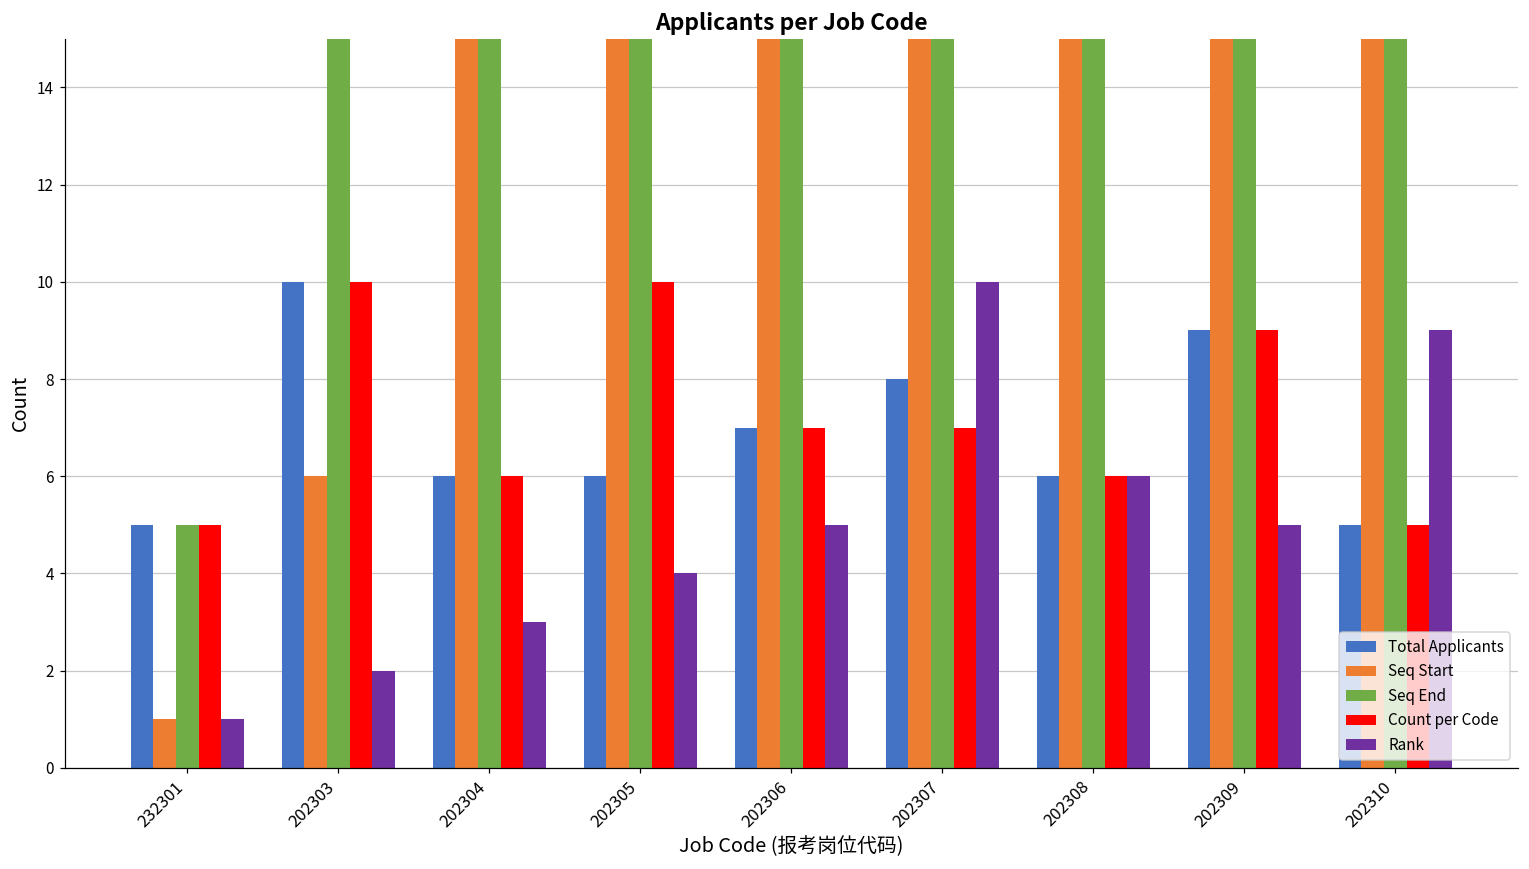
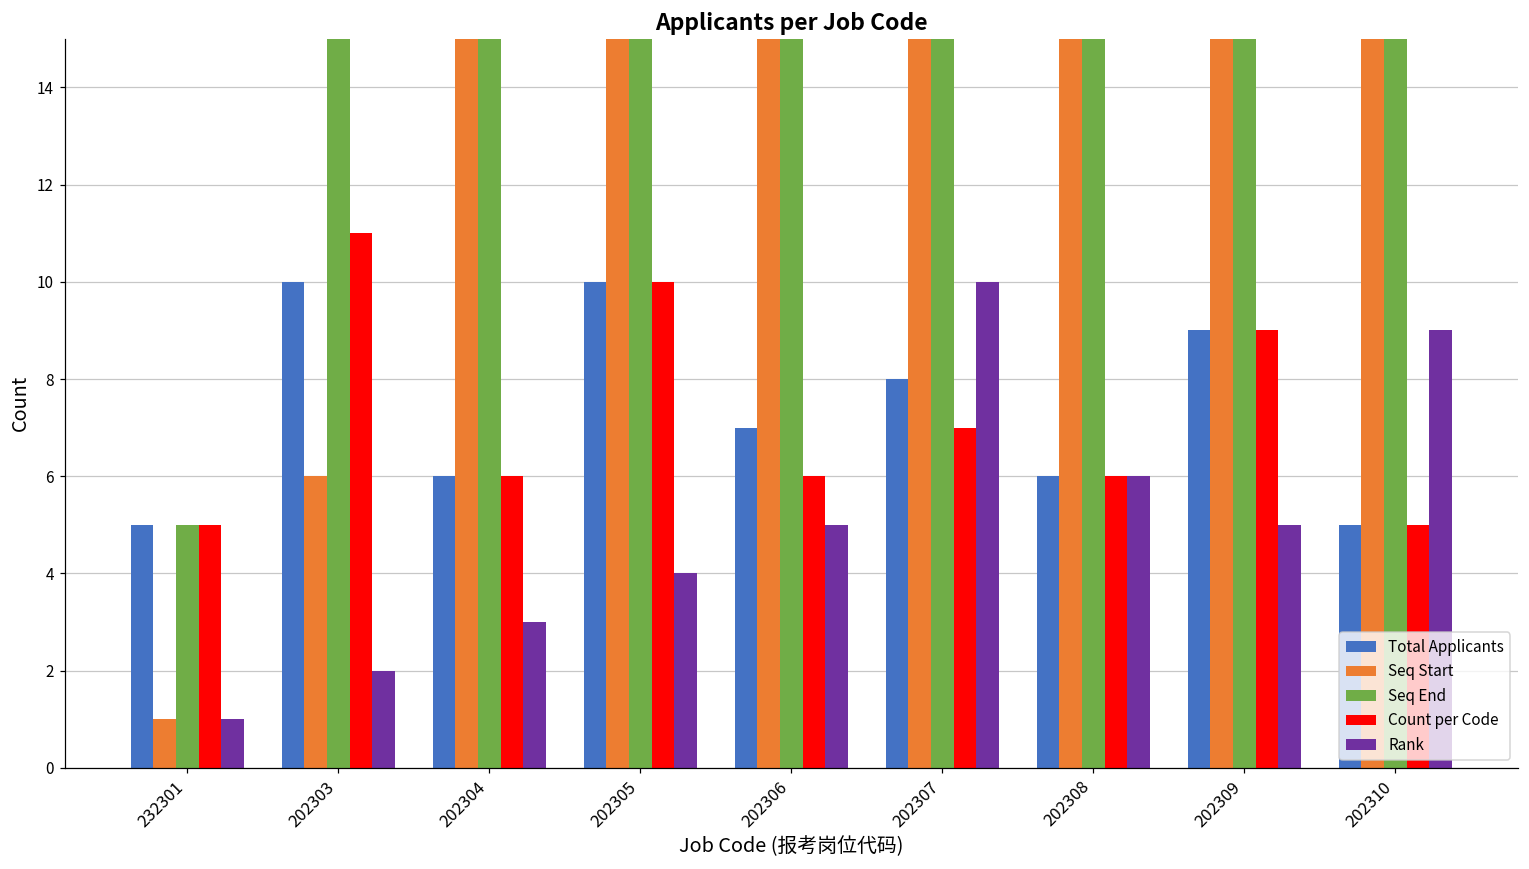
  {
    "Total Applicants": {
      "232301": 5,
      "202303": 10,
      "202304": 6,
-     "202305": 6,
+     "202305": 10,
      "202306": 7,
      "202307": 8,
      "202308": 6,
      "202309": 9,
      "202310": 5
    },
    "Seq Start": {
      "232301": 1,
      "202303": 6
    },
    "Seq End": {
      "232301": 5,
      "202303": 15
    },
    "Count per Code": {
      "232301": 5,
-     "202303": 10,
+     "202303": 11,
      "202304": 6,
      "202305": 10,
-     "202306": 7,
+     "202306": 6,
      "202307": 7,
      "202308": 6,
      "202309": 9,
      "202310": 5
    },
    "Rank": {
      "232301": 1,
      "202303": 2,
      "202304": 3,
      "202305": 4,
      "202306": 5,
      "202307": 10,
      "202308": 6,
      "202309": 5,
      "202310": 9
    }
  }
